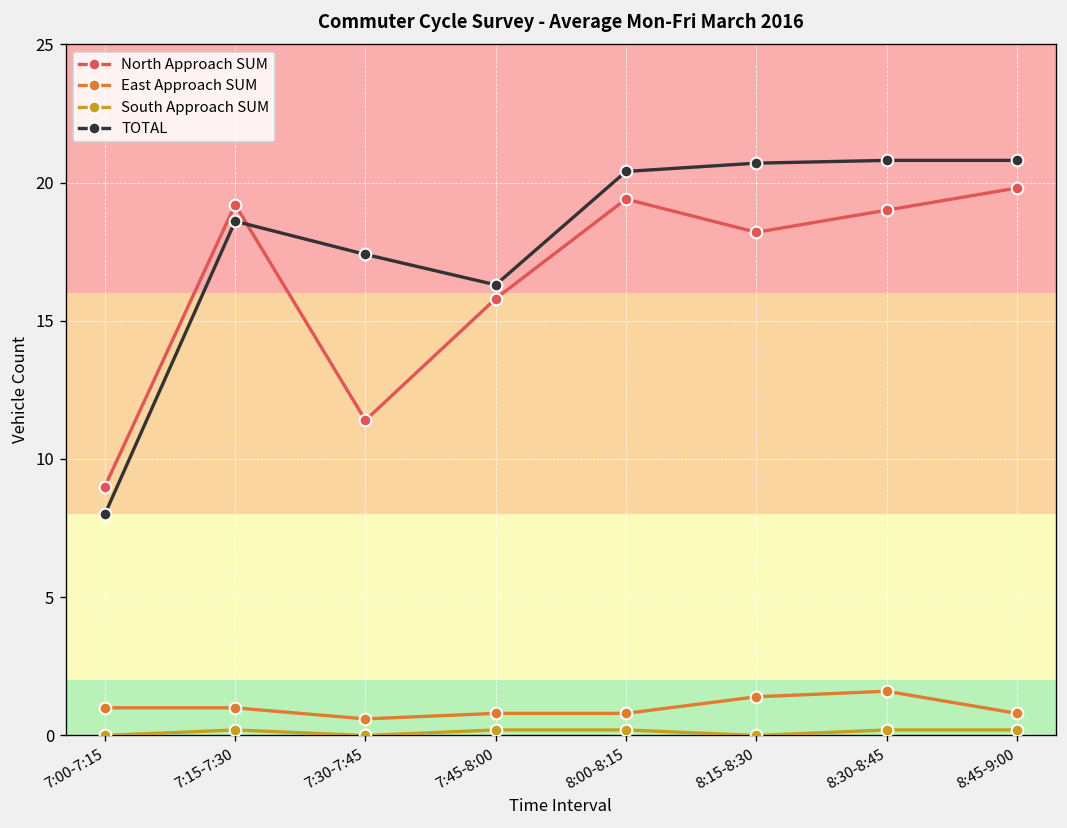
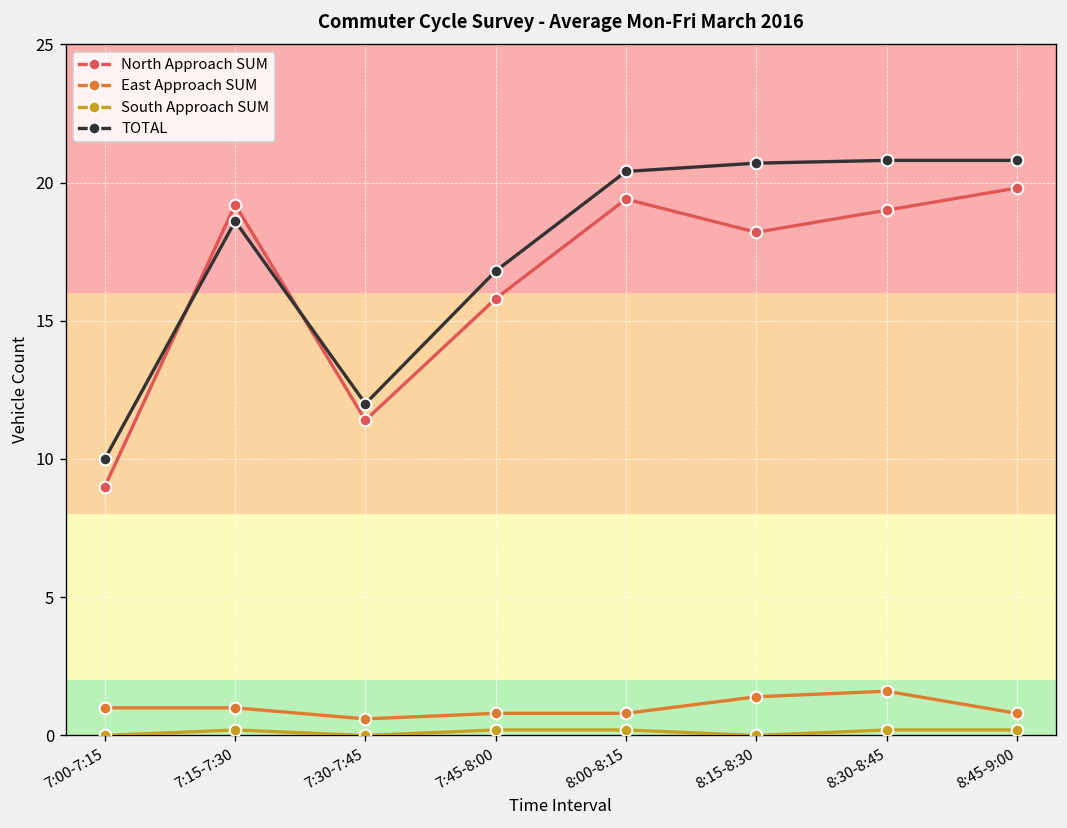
  {
    "TOTAL": {
-     "7:00-7:15": 8,
+     "7:00-7:15": 10,
      "7:15-7:30": 18.6,
-     "7:30-7:45": 17.4,
-     "7:45-8:00": 16.3,
+     "7:30-7:45": 12.0,
+     "7:45-8:00": 16.8,
      "8:00-8:15": 20.4,
      "8:15-8:30": 20.7,
      "8:30-8:45": 20.8,
      "8:45-9:00": 20.8
    }
  }
